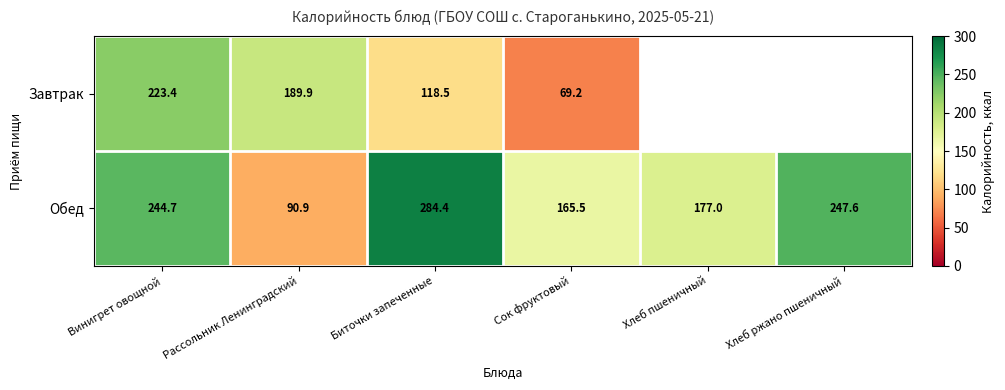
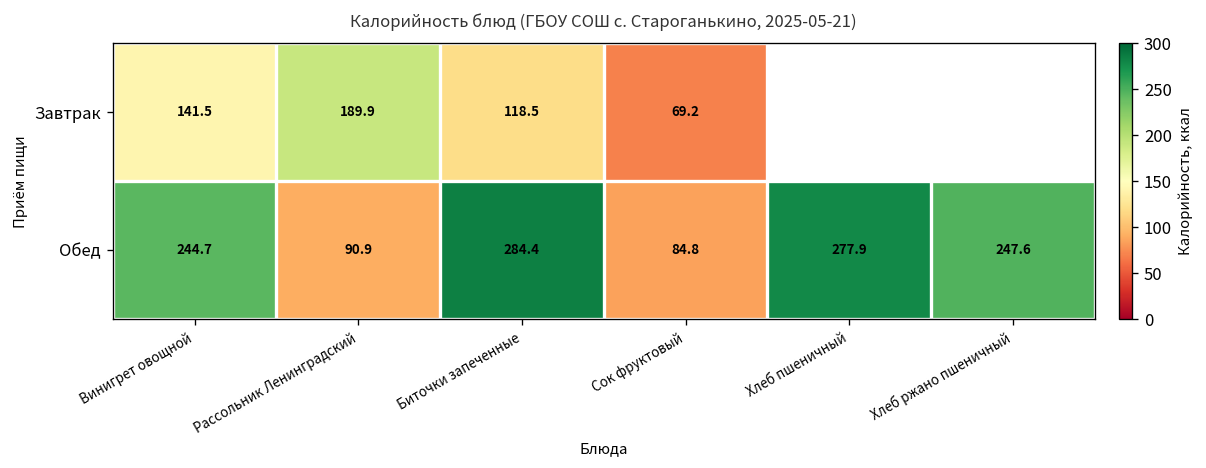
  {
    "Завтрак": {
-     "Винигрет овощной": 223.4,
+     "Винигрет овощной": 141.5,
      "Рассольник Ленинградский": 189.9,
      "Биточки запеченные": 118.5,
      "Сок фруктовый": 69.2
    },
    "Обед": {
      "Винигрет овощной": 244.7,
      "Рассольник Ленинградский": 90.9,
      "Биточки запеченные": 284.4,
-     "Сок фруктовый": 165.5,
-     "Хлеб пшеничный": 177.0,
+     "Сок фруктовый": 84.8,
+     "Хлеб пшеничный": 277.9,
      "Хлеб ржано пшеничный": 247.6
    }
  }
